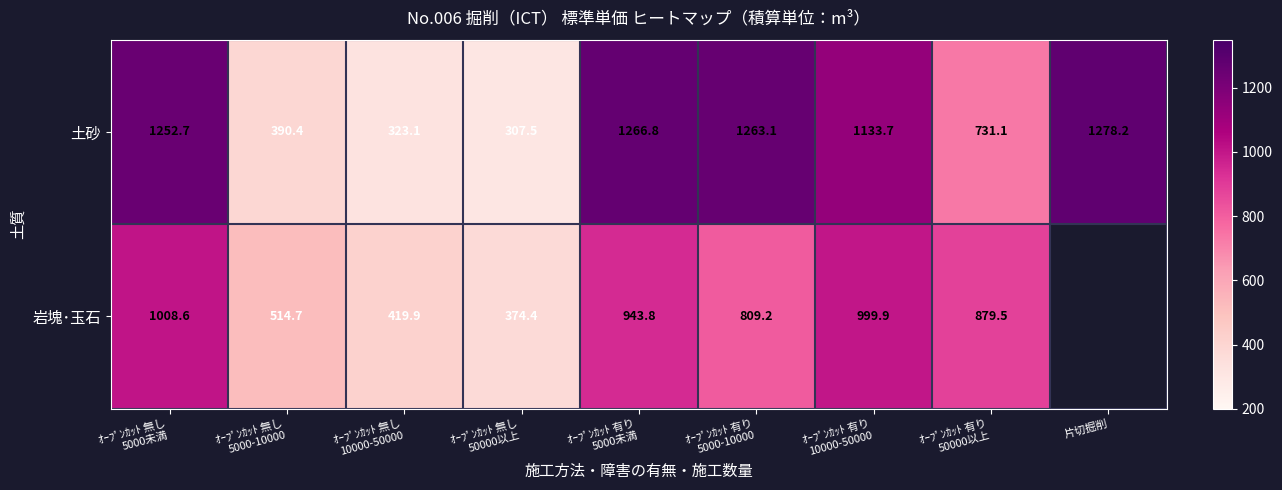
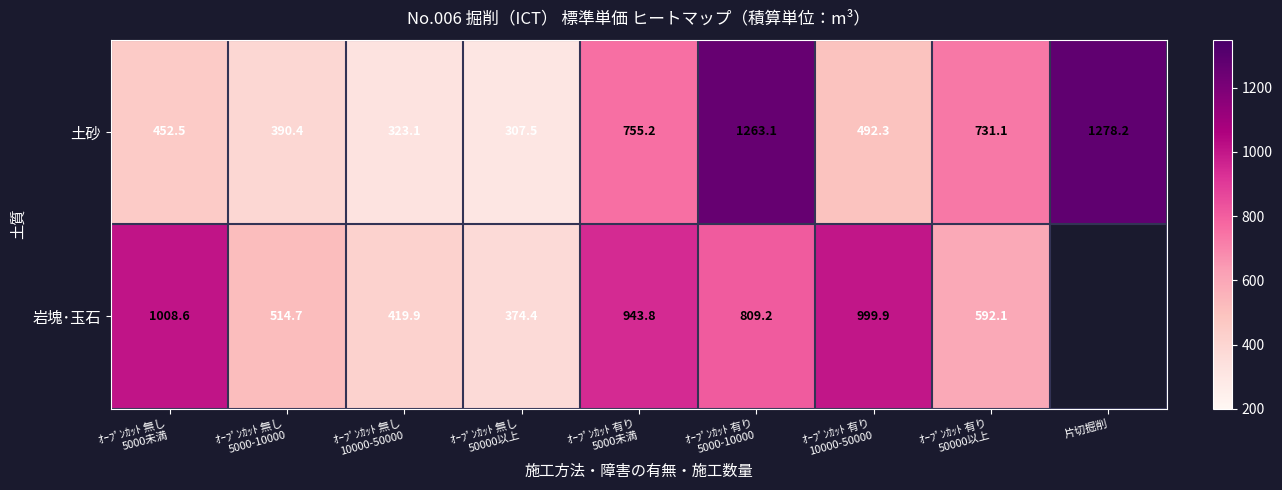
  {
    "土砂": {
-     "ｵｰﾌﾟﾝｶｯﾄ 無し 5000未満": 1252.7,
-     "ｵｰﾌﾟﾝｶｯﾄ 有り 5000未満": 1266.8,
+     "ｵｰﾌﾟﾝｶｯﾄ 無し 5000未満": 452.5,
+     "ｵｰﾌﾟﾝｶｯﾄ 有り 5000未満": 755.2,
      "ｵｰﾌﾟﾝｶｯﾄ 有り 5000-10000": 1263.1,
-     "ｵｰﾌﾟﾝｶｯﾄ 有り 10000-50000": 1133.7,
+     "ｵｰﾌﾟﾝｶｯﾄ 有り 10000-50000": 492.3,
      "ｵｰﾌﾟﾝｶｯﾄ 有り 50000以上": 731.1,
      "片切掘削": 1278.2
    },
    "岩塊･玉石": {
      "ｵｰﾌﾟﾝｶｯﾄ 無し 5000未満": 1008.6,
      "ｵｰﾌﾟﾝｶｯﾄ 無し 5000-10000": 514.7,
      "ｵｰﾌﾟﾝｶｯﾄ 無し 10000-50000": 419.9,
      "ｵｰﾌﾟﾝｶｯﾄ 有り 5000未満": 943.8,
      "ｵｰﾌﾟﾝｶｯﾄ 有り 5000-10000": 809.2,
      "ｵｰﾌﾟﾝｶｯﾄ 有り 10000-50000": 999.9,
-     "ｵｰﾌﾟﾝｶｯﾄ 有り 50000以上": 879.5
+     "ｵｰﾌﾟﾝｶｯﾄ 有り 50000以上": 592.1
    }
  }
